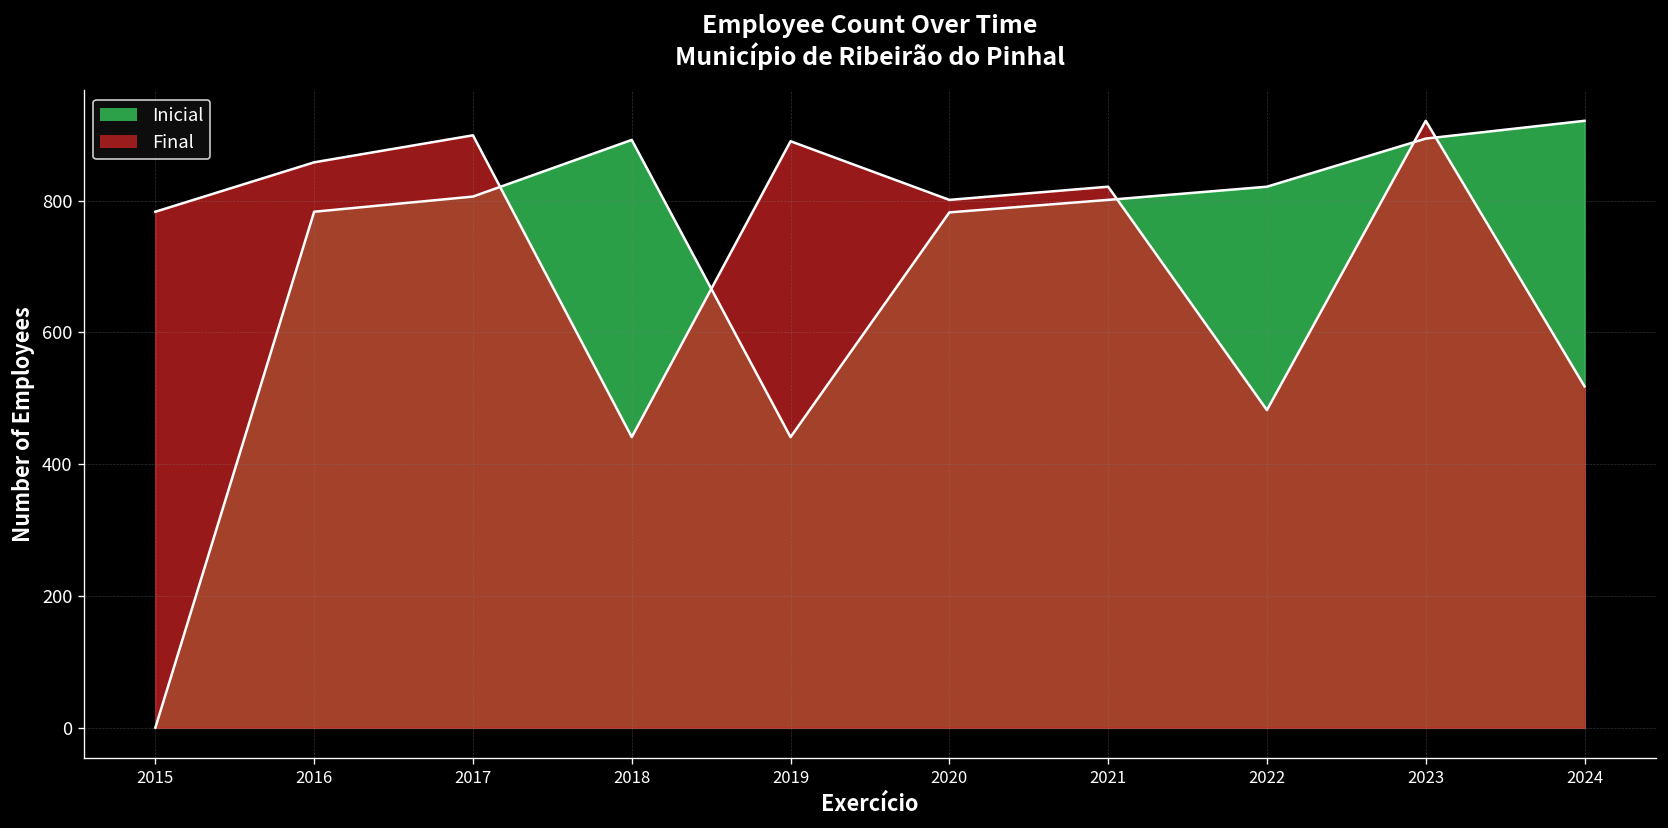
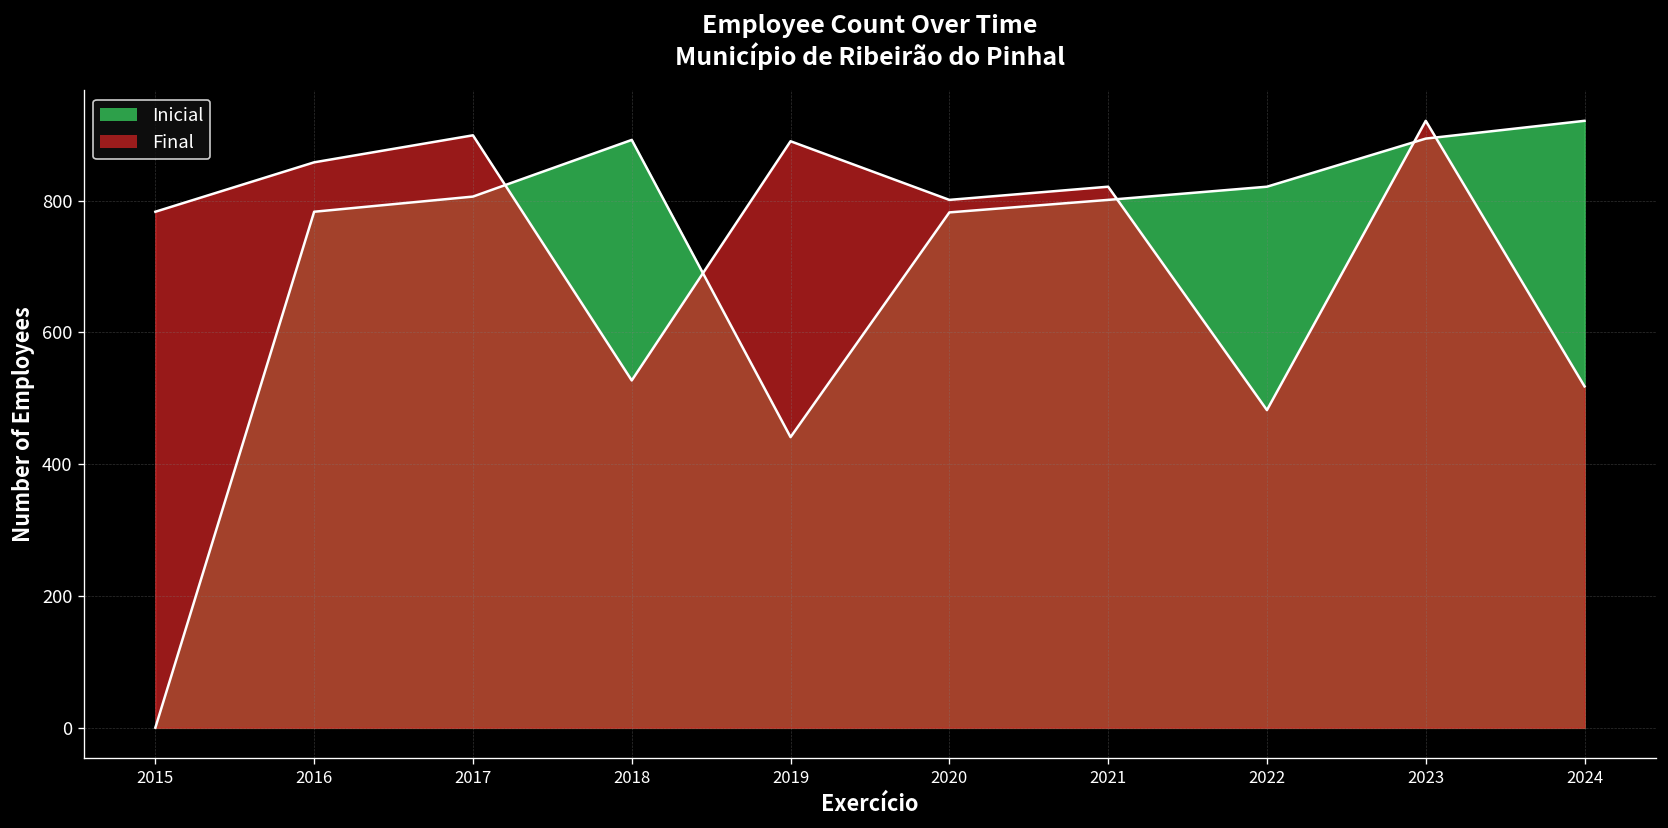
  {
    "Inicial": {
      "2015": 0,
      "2016": 780,
      "2017": 810,
      "2018": 890,
      "2019": 440,
      "2020": 780,
      "2021": 800,
      "2022": 820,
      "2023": 890,
      "2024": 920
    },
    "Final": {
      "2015": 780,
      "2016": 860,
      "2017": 900,
-     "2018": 440,
+     "2018": 530,
      "2019": 890,
      "2020": 800,
      "2021": 820,
      "2022": 480,
      "2023": 920,
      "2024": 520
    }
  }
